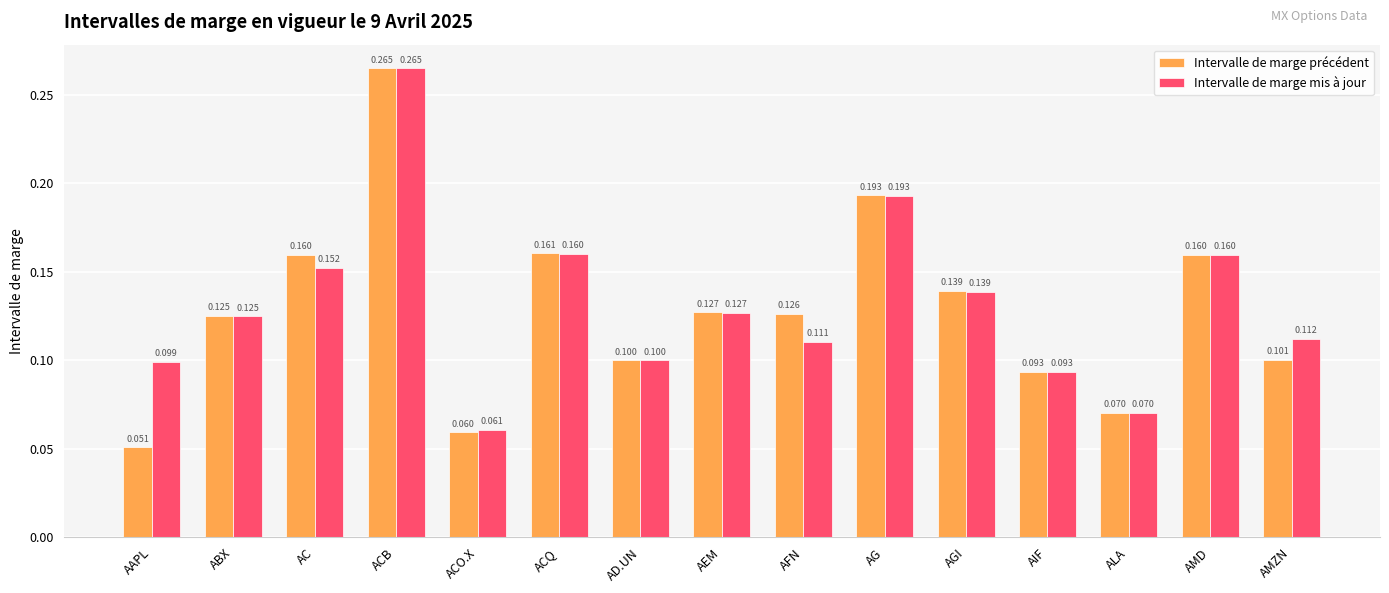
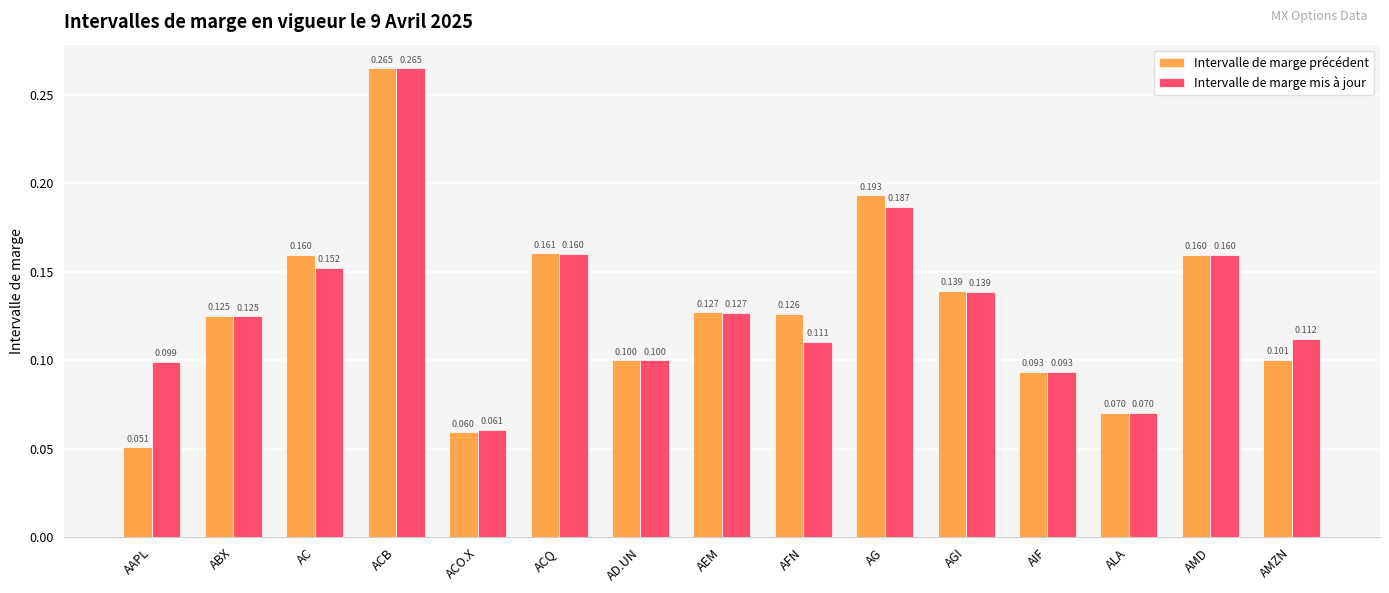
  {
    "Intervalle de marge précédent": {
      "AAPL": 0.051,
      "ABX": 0.125,
      "AC": 0.160,
      "ACB": 0.265,
      "ACO.X": 0.060,
      "ACQ": 0.161,
      "AD.UN": 0.100,
      "AEM": 0.127,
      "AFN": 0.126,
      "AG": 0.193,
      "AGI": 0.139,
      "AIF": 0.093,
      "ALA": 0.070,
      "AMD": 0.160,
      "AMZN": 0.101
    },
    "Intervalle de marge mis à jour": {
      "AAPL": 0.099,
      "ABX": 0.125,
      "AC": 0.152,
      "ACB": 0.265,
      "ACO.X": 0.061,
      "ACQ": 0.160,
      "AD.UN": 0.100,
      "AEM": 0.127,
      "AFN": 0.111,
-     "AG": 0.193,
+     "AG": 0.187,
      "AGI": 0.139,
      "AIF": 0.093,
      "ALA": 0.070,
      "AMD": 0.160,
      "AMZN": 0.112
    }
  }
